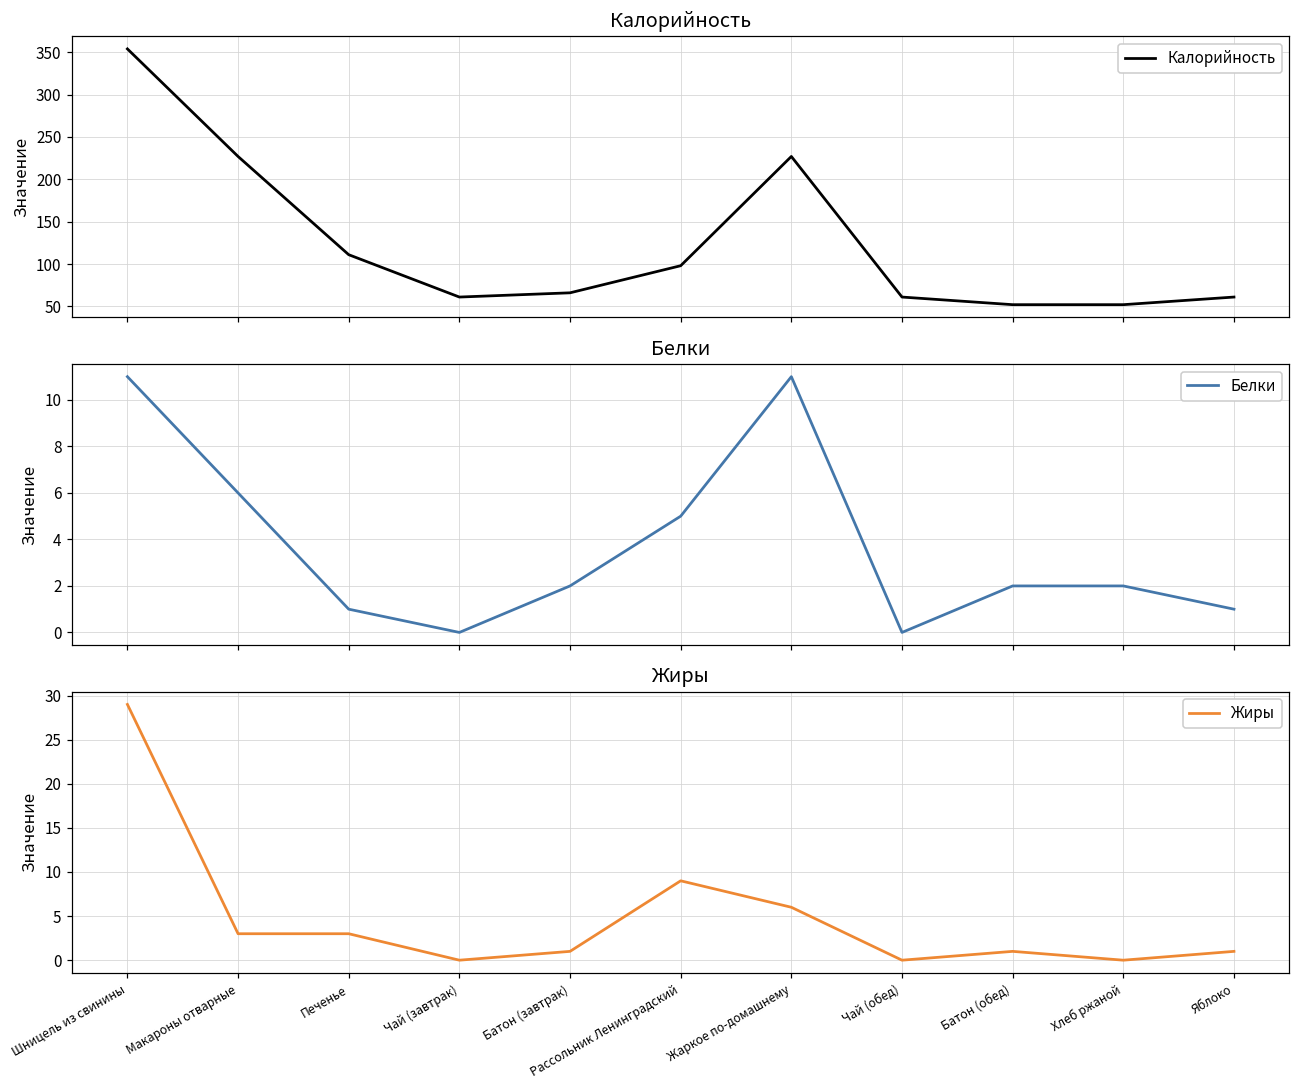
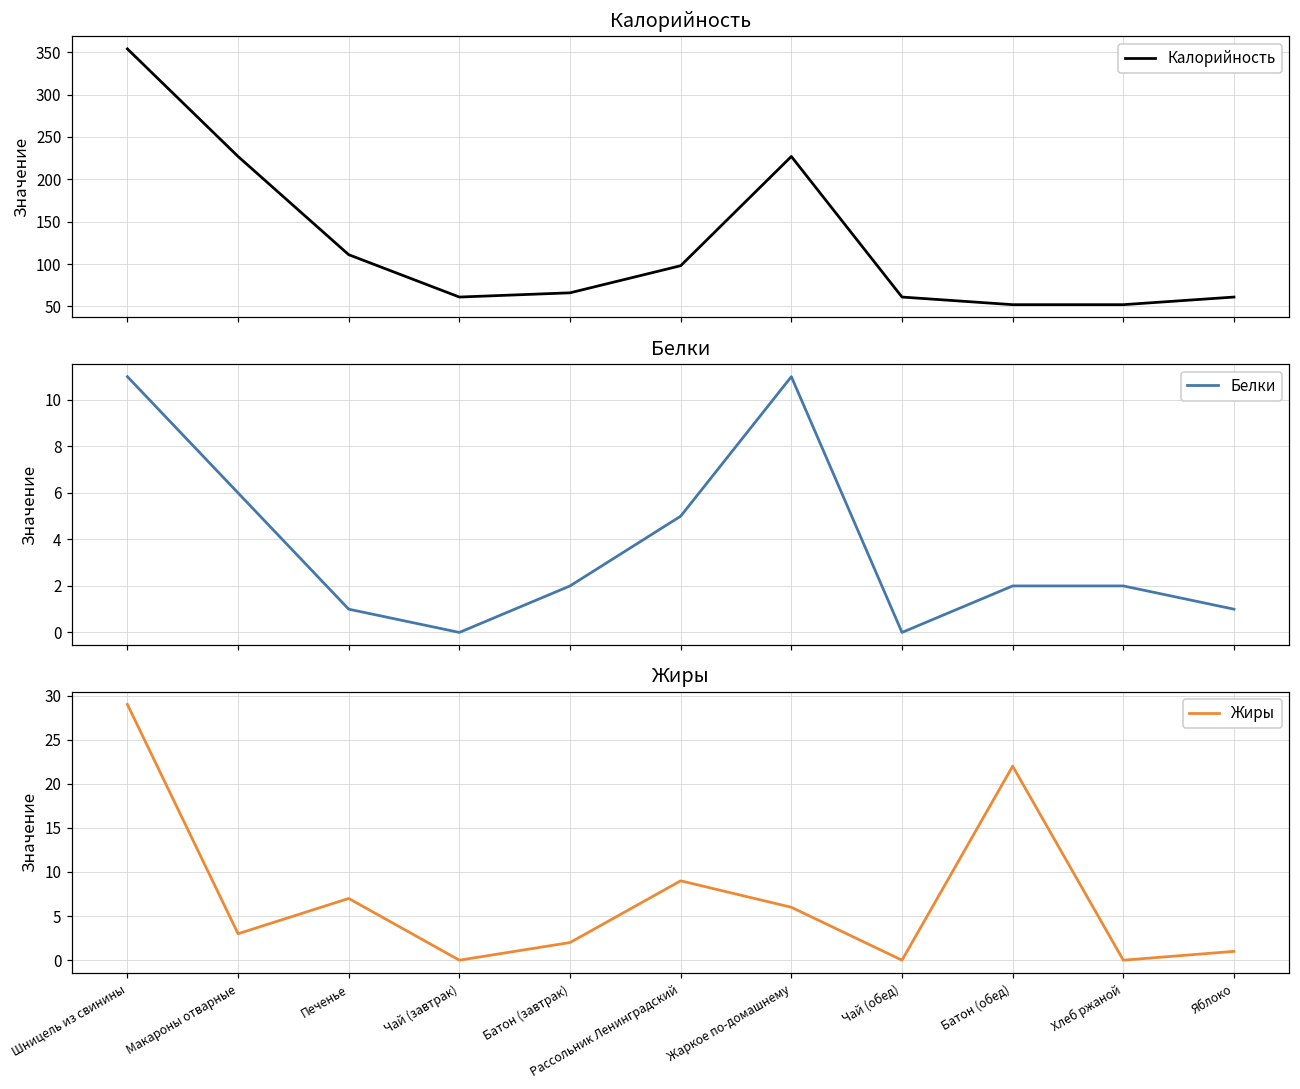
  {
    "Жиры": {
      "Шницель из свинины": 29,
      "Макароны отварные": 3,
-     "Печенье": 3,
+     "Печенье": 7,
      "Чай (завтрак)": 0,
-     "Батон (завтрак)": 1,
+     "Батон (завтрак)": 2,
      "Рассольник Ленинградский": 9,
      "Жаркое по-домашнему": 6,
      "Чай (обед)": 0,
-     "Батон (обед)": 1,
+     "Батон (обед)": 22,
      "Хлеб ржаной": 0,
      "Яблоко": 1
    }
  }
